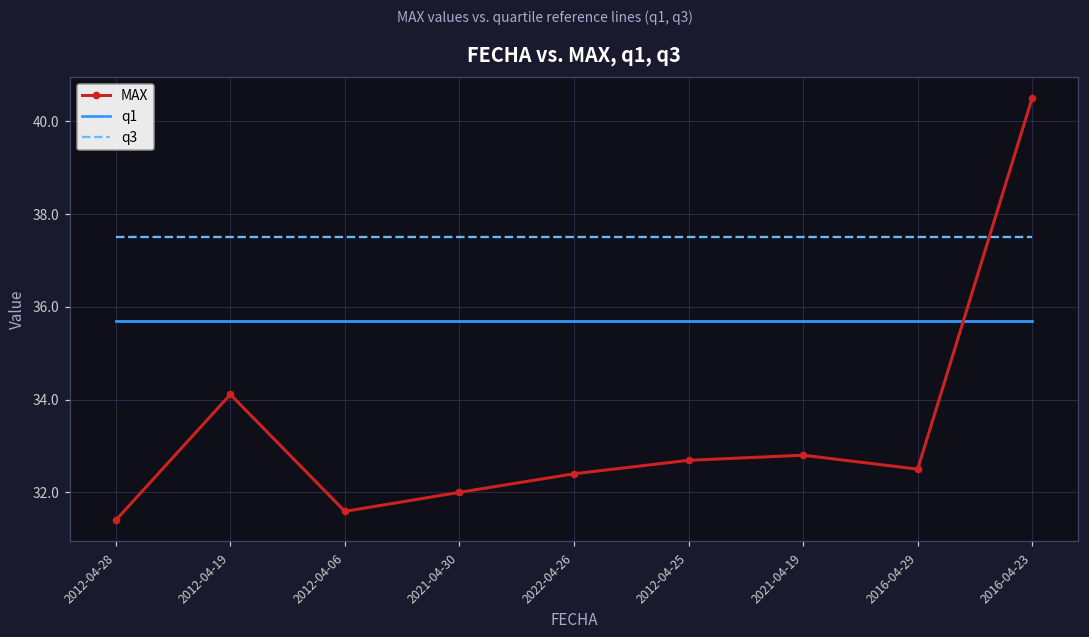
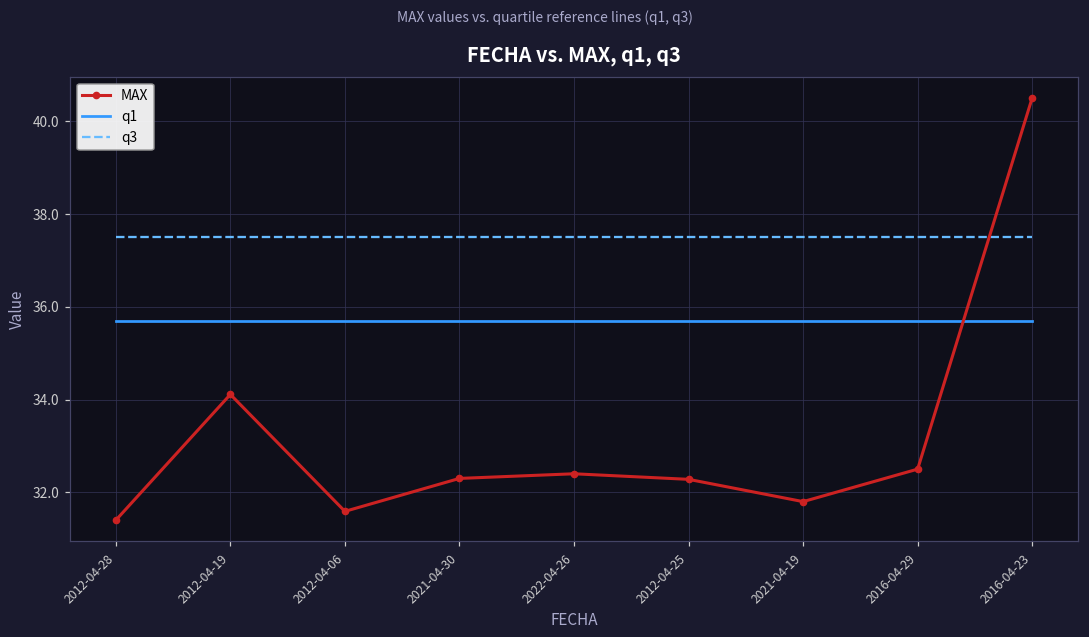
  {
    "MAX": {
      "2012-04-28": 31.4,
      "2012-04-19": 34.1,
      "2012-04-06": 31.6,
-     "2021-04-30": 32.0,
+     "2021-04-30": 32.3,
      "2022-04-26": 32.4,
-     "2012-04-25": 32.7,
-     "2021-04-19": 32.8,
+     "2012-04-25": 32.3,
+     "2021-04-19": 31.8,
      "2016-04-29": 32.5,
      "2016-04-23": 40.5
    },
    "q1": {
      "2012-04-28": 35.7,
      "2012-04-19": 35.7,
      "2012-04-06": 35.7,
      "2021-04-30": 35.7,
      "2022-04-26": 35.7,
      "2012-04-25": 35.7,
      "2021-04-19": 35.7,
      "2016-04-29": 35.7,
      "2016-04-23": 35.7
    },
    "q3": {
      "2012-04-28": 37.5,
      "2012-04-19": 37.5,
      "2012-04-06": 37.5,
      "2021-04-30": 37.5,
      "2022-04-26": 37.5,
      "2012-04-25": 37.5,
      "2021-04-19": 37.5,
      "2016-04-29": 37.5,
      "2016-04-23": 37.5
    }
  }
